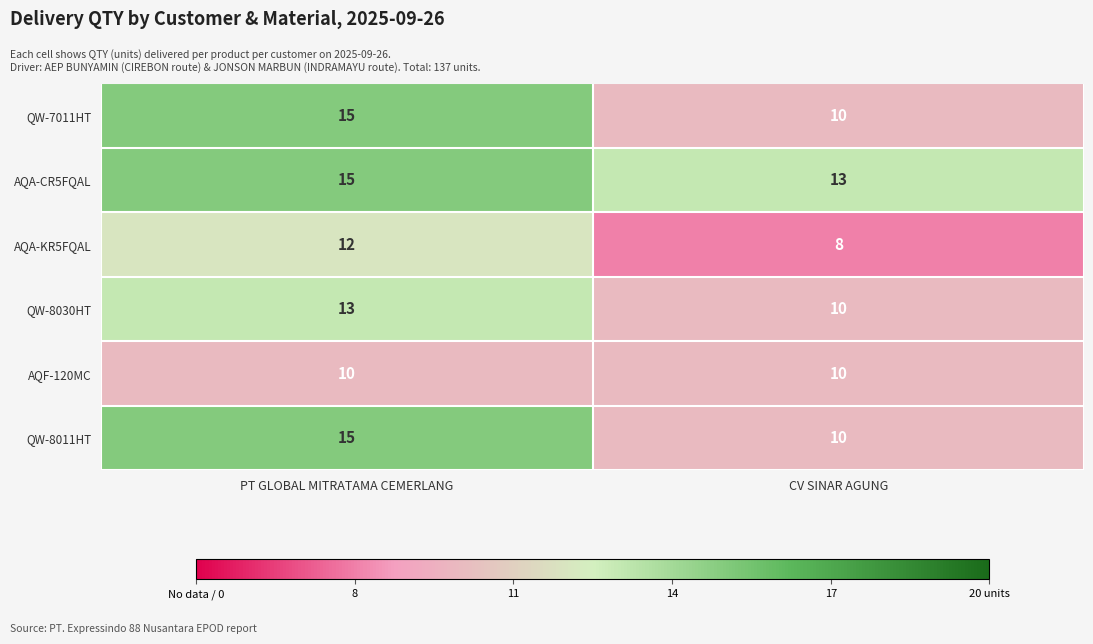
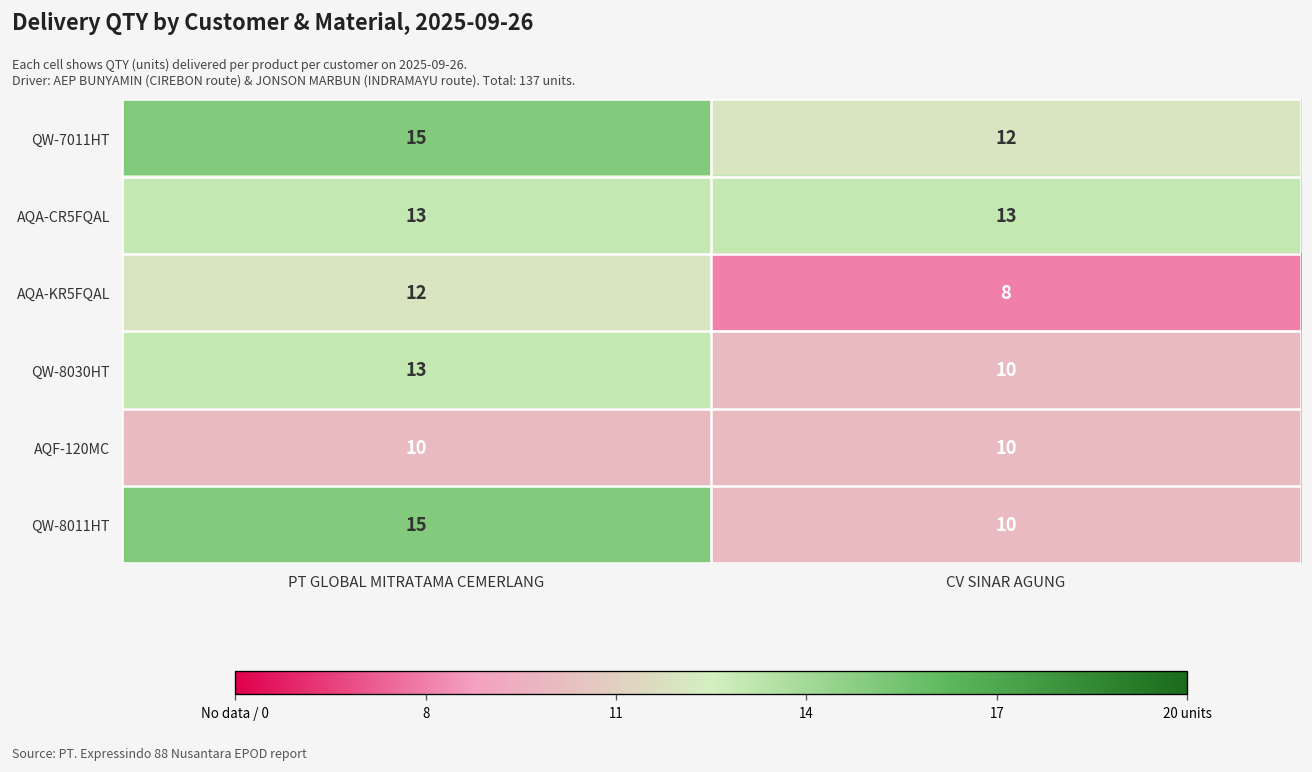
  {
    "QW-7011HT": {
      "PT GLOBAL MITRATAMA CEMERLANG": 15,
-     "CV SINAR AGUNG": 10
+     "CV SINAR AGUNG": 12
    },
    "AQA-CR5FQAL": {
-     "PT GLOBAL MITRATAMA CEMERLANG": 15,
+     "PT GLOBAL MITRATAMA CEMERLANG": 13,
      "CV SINAR AGUNG": 13
    },
    "AQA-KR5FQAL": {
      "PT GLOBAL MITRATAMA CEMERLANG": 12,
      "CV SINAR AGUNG": 8
    },
    "QW-8030HT": {
      "PT GLOBAL MITRATAMA CEMERLANG": 13,
      "CV SINAR AGUNG": 10
    },
    "AQF-120MC": {
      "PT GLOBAL MITRATAMA CEMERLANG": 10,
      "CV SINAR AGUNG": 10
    },
    "QW-8011HT": {
      "PT GLOBAL MITRATAMA CEMERLANG": 15,
      "CV SINAR AGUNG": 10
    }
  }
